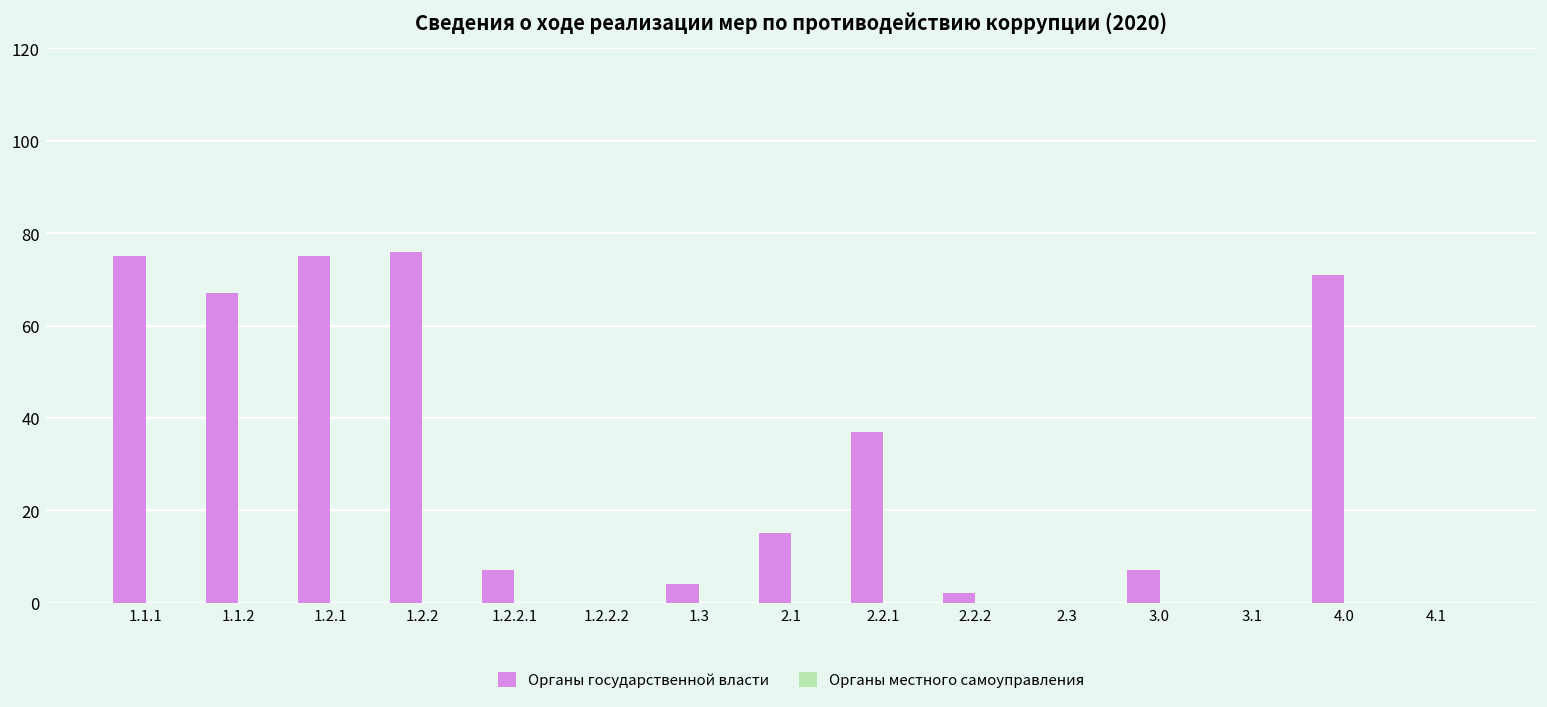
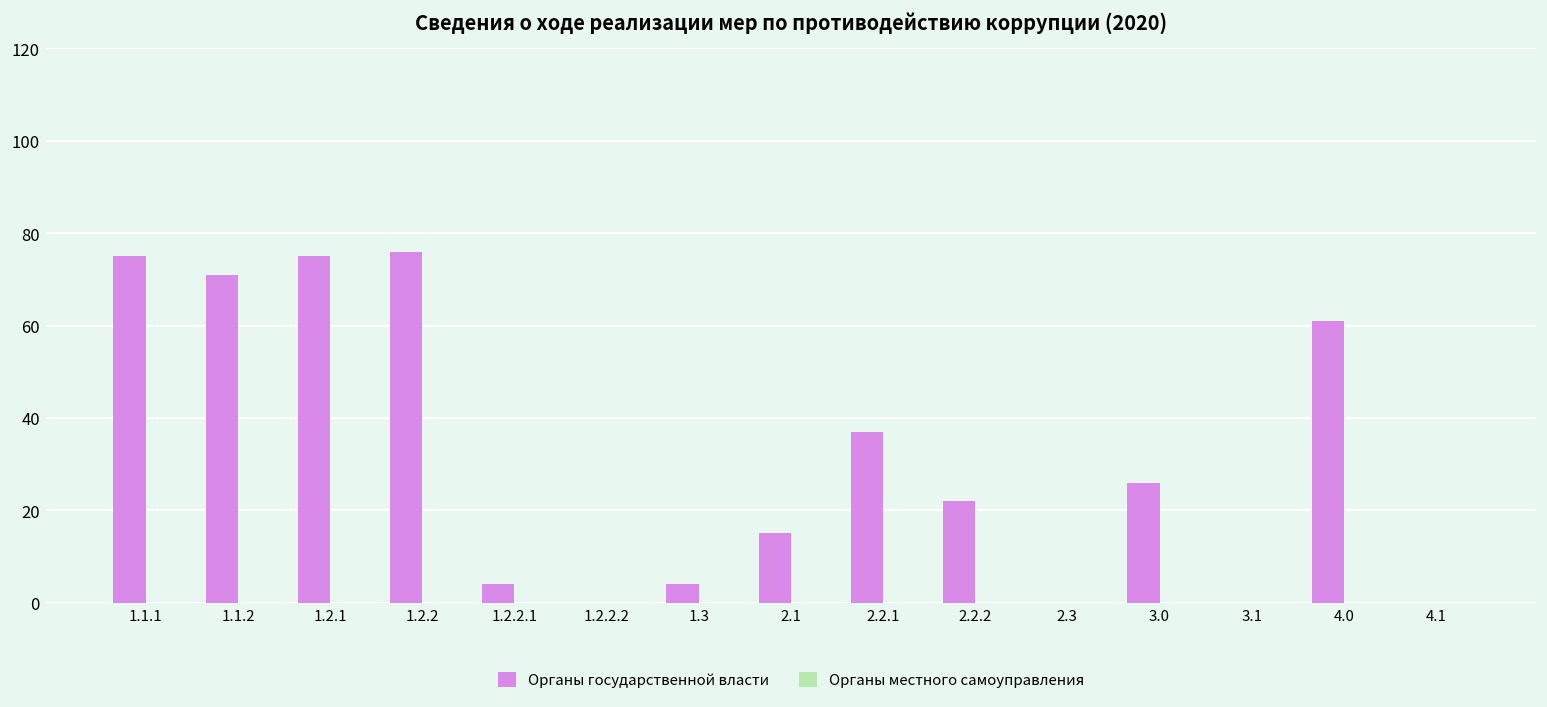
  {
    "Органы государственной власти": {
      "1.1.1": 75,
-     "1.1.2": 67,
+     "1.1.2": 71,
      "1.2.1": 75,
      "1.2.2": 76,
-     "1.2.2.1": 7,
+     "1.2.2.1": 4,
      "1.2.2.2": 0,
      "1.3": 4,
      "2.1": 15,
      "2.2.1": 37,
-     "2.2.2": 2,
+     "2.2.2": 22,
      "2.3": 0,
-     "3.0": 7,
+     "3.0": 26,
      "3.1": 0,
-     "4.0": 71,
+     "4.0": 61,
      "4.1": 0
    },
    "Органы местного самоуправления": {
      "1.1.1": 0,
      "1.1.2": 0,
      "1.2.1": 0,
      "1.2.2": 0,
      "1.2.2.1": 0,
      "1.2.2.2": 0,
      "1.3": 0,
      "2.1": 0,
      "2.2.1": 0,
      "2.2.2": 0,
      "2.3": 0,
      "3.0": 0,
      "3.1": 0,
      "4.0": 0,
      "4.1": 0
    }
  }
